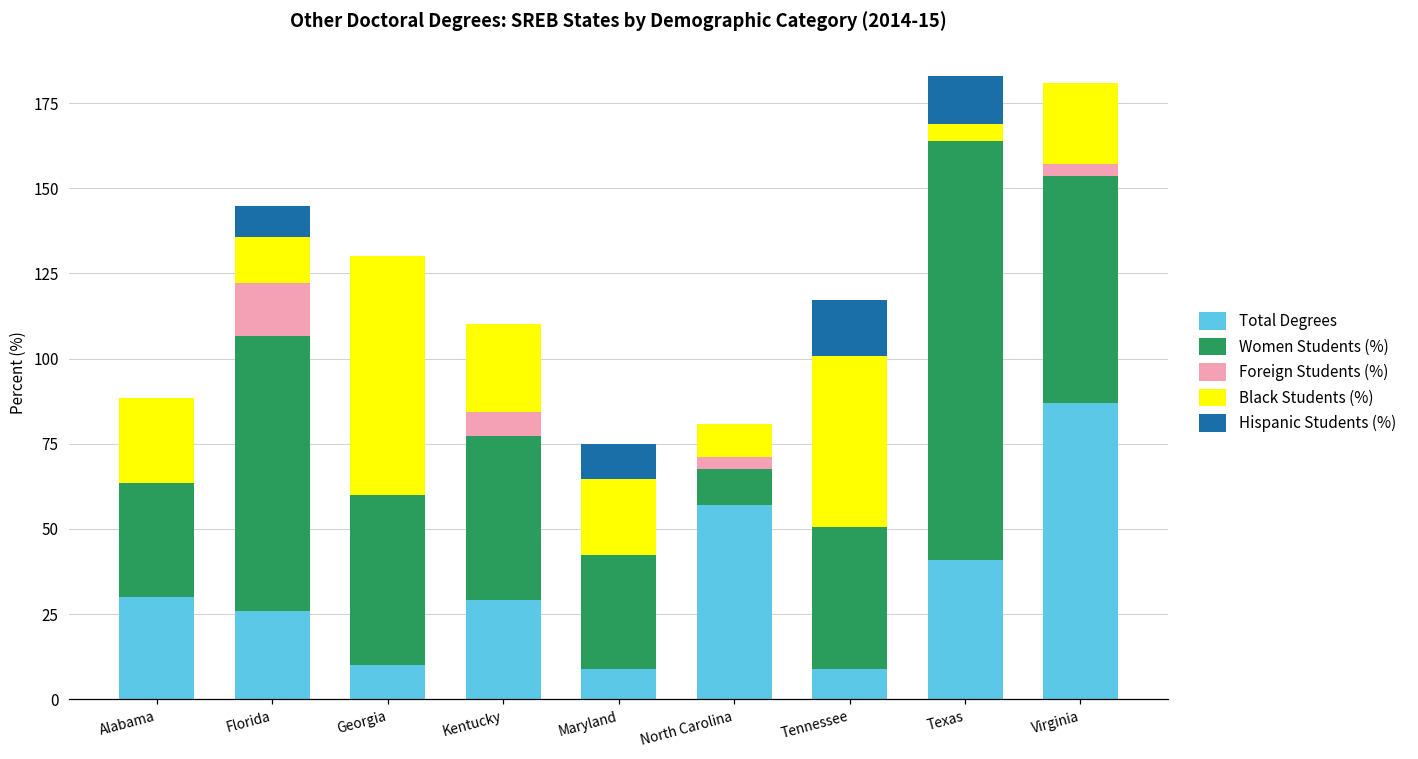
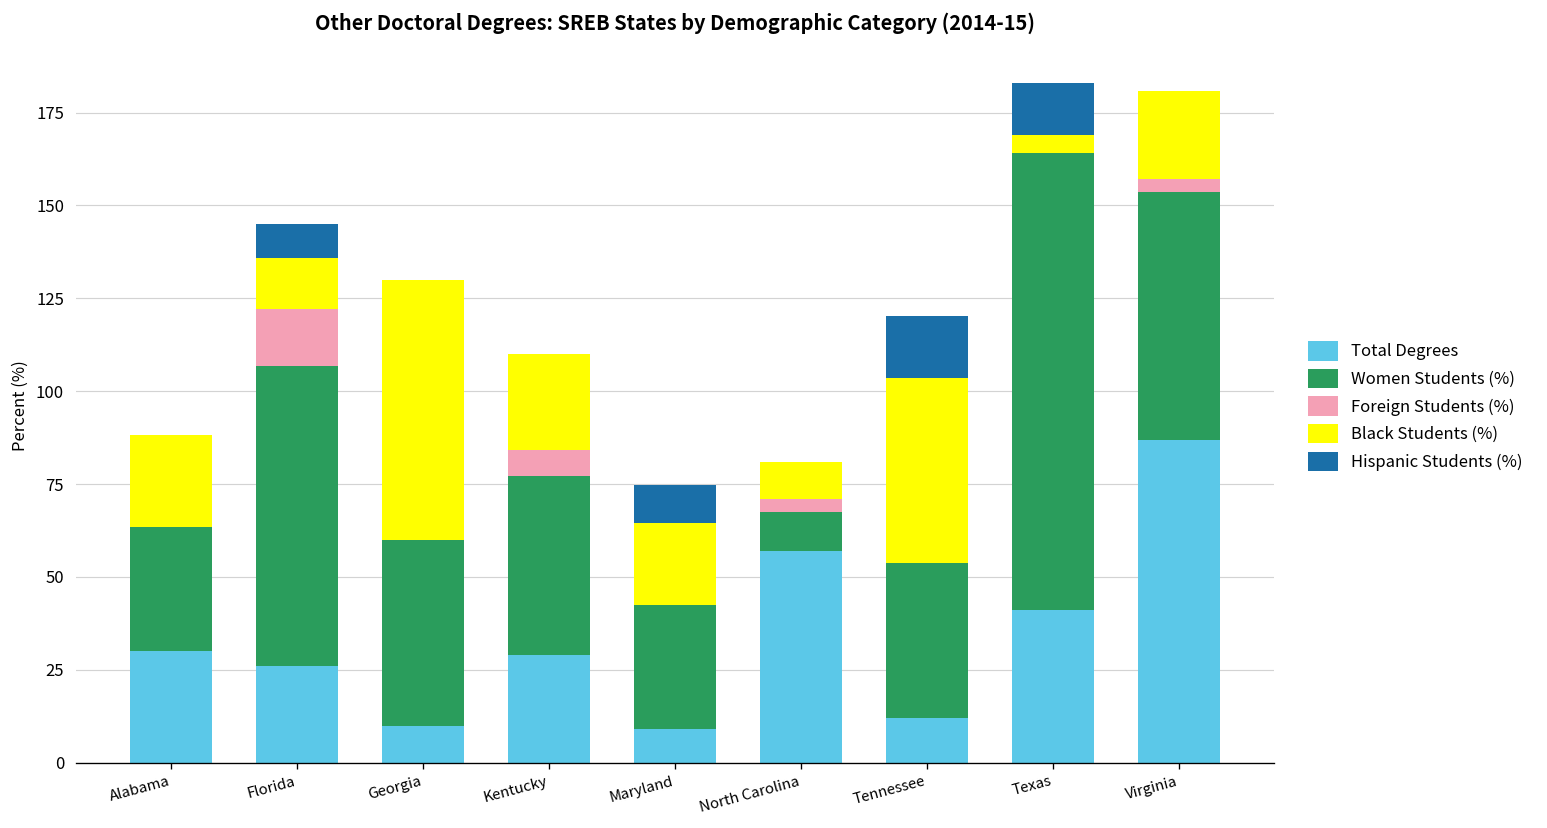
  {
    "Total Degrees": {
      "Alabama": 30,
      "Florida": 26,
      "Georgia": 10,
      "Kentucky": 29,
      "Maryland": 9,
      "North Carolina": 57,
-     "Tennessee": 9,
+     "Tennessee": 12,
      "Texas": 41,
      "Virginia": 87
    },
    "Women Students (%)": {
      "Alabama": 33,
      "Florida": 81,
      "Georgia": 50,
      "Kentucky": 48,
      "Maryland": 33,
      "North Carolina": 11,
      "Tennessee": 42,
      "Texas": 123,
      "Virginia": 67
    },
    "Foreign Students (%)": {
      "Alabama": 0,
      "Florida": 15,
      "Georgia": 0,
      "Kentucky": 7,
      "Maryland": 0,
      "North Carolina": 4,
      "Tennessee": 0,
      "Texas": 0,
      "Virginia": 3
    },
    "Black Students (%)": {
      "Alabama": 25,
      "Florida": 14,
      "Georgia": 70,
      "Kentucky": 26,
      "Maryland": 22,
      "North Carolina": 10,
      "Tennessee": 50,
      "Texas": 5,
      "Virginia": 24
    },
    "Hispanic Students (%)": {
      "Alabama": 0,
      "Florida": 9,
      "Georgia": 0,
      "Kentucky": 0,
      "Maryland": 10,
      "North Carolina": 0,
      "Tennessee": 17,
      "Texas": 14,
      "Virginia": 0
    }
  }
